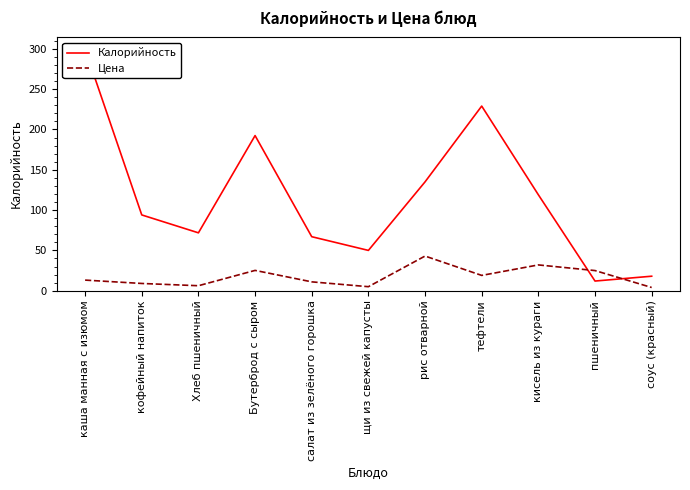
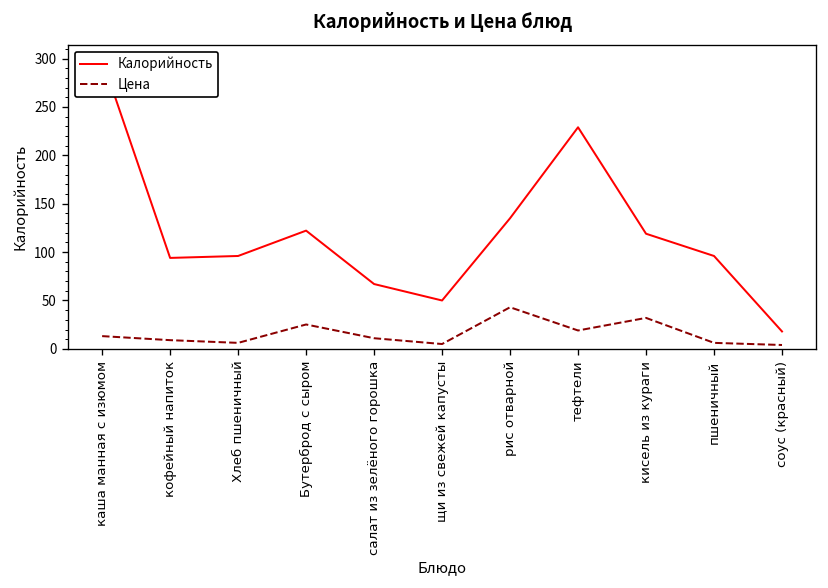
  {
    "Калорийность": {
      "кофейный напиток": 90,
-     "Хлеб пшеничный": 70,
-     "Бутерброд с сыром": 190,
+     "Хлеб пшеничный": 100,
+     "Бутерброд с сыром": 120,
      "салат из зелёного горошка": 70,
      "щи из свежей капусты": 50,
      "рис отварной": 140,
      "тефтели": 230,
      "кисель из кураги": 120,
-     "пшеничный": 10,
+     "пшеничный": 100,
      "соус (красный)": 20
    },
    "Цена": {
      "каша манная с изюмом": 10,
      "кофейный напиток": 10,
      "Хлеб пшеничный": 10,
      "Бутерброд с сыром": 30,
      "салат из зелёного горошка": 10,
      "щи из свежей капусты": 10,
      "рис отварной": 40,
      "тефтели": 20,
      "кисель из кураги": 30,
-     "пшеничный": 30,
+     "пшеничный": 10,
      "соус (красный)": 0
    }
  }
